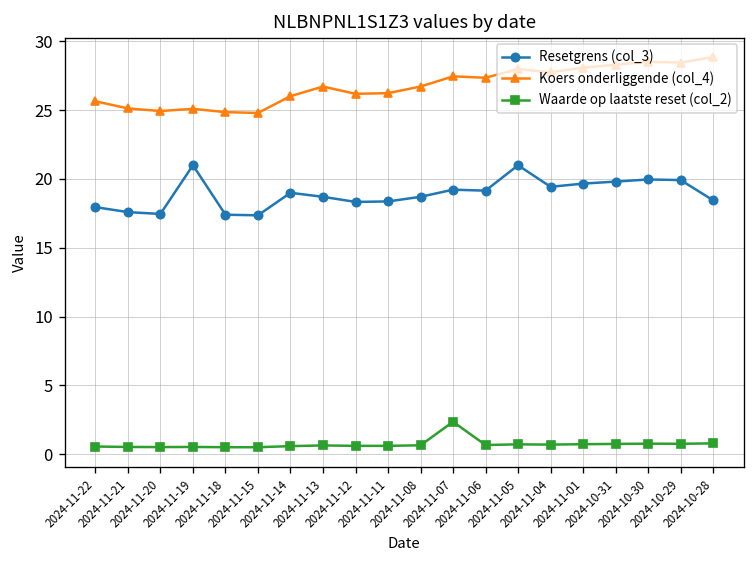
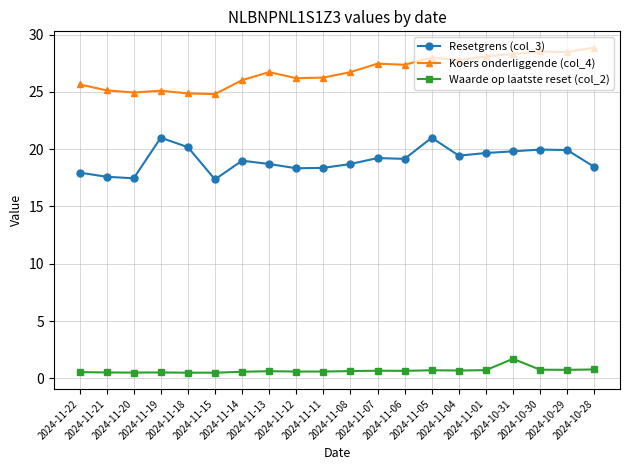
  {
    "Resetgrens (col_3)": {
      "2024-11-22": 18.0,
      "2024-11-21": 17.6,
      "2024-11-20": 17.5,
      "2024-11-19": 21.0,
-     "2024-11-18": 17.4,
+     "2024-11-18": 20.2,
      "2024-11-15": 17.4,
      "2024-11-14": 19.0,
      "2024-11-13": 18.7,
      "2024-11-12": 18.3,
      "2024-11-11": 18.4,
      "2024-11-08": 18.7,
      "2024-11-07": 19.2,
      "2024-11-06": 19.2,
      "2024-11-05": 21.0,
      "2024-11-04": 19.4,
      "2024-11-01": 19.7,
      "2024-10-31": 19.8,
      "2024-10-30": 20.0,
      "2024-10-29": 19.9,
      "2024-10-28": 18.5
    },
    "Koers onderliggende (col_4)": {
      "2024-11-22": 25.7,
      "2024-11-21": 25.1,
      "2024-11-20": 24.9,
      "2024-11-19": 25.1,
      "2024-11-18": 24.9,
      "2024-11-15": 24.8,
      "2024-11-14": 26.0,
      "2024-11-13": 26.7,
      "2024-11-12": 26.2,
      "2024-11-11": 26.2,
      "2024-11-08": 26.7,
      "2024-11-07": 27.5,
      "2024-11-06": 27.4
    },
    "Waarde op laatste reset (col_2)": {
      "2024-11-22": 0.6,
      "2024-11-21": 0.5,
      "2024-11-20": 0.5,
      "2024-11-19": 0.5,
      "2024-11-18": 0.5,
      "2024-11-15": 0.5,
      "2024-11-14": 0.6,
      "2024-11-13": 0.6,
      "2024-11-12": 0.6,
      "2024-11-11": 0.6,
      "2024-11-08": 0.6,
-     "2024-11-07": 2.4,
+     "2024-11-07": 0.7,
      "2024-11-06": 0.7,
      "2024-11-05": 0.7,
      "2024-11-04": 0.7,
      "2024-11-01": 0.7,
-     "2024-10-31": 0.7,
+     "2024-10-31": 1.7,
      "2024-10-30": 0.8,
      "2024-10-29": 0.8,
      "2024-10-28": 0.8
    }
  }
